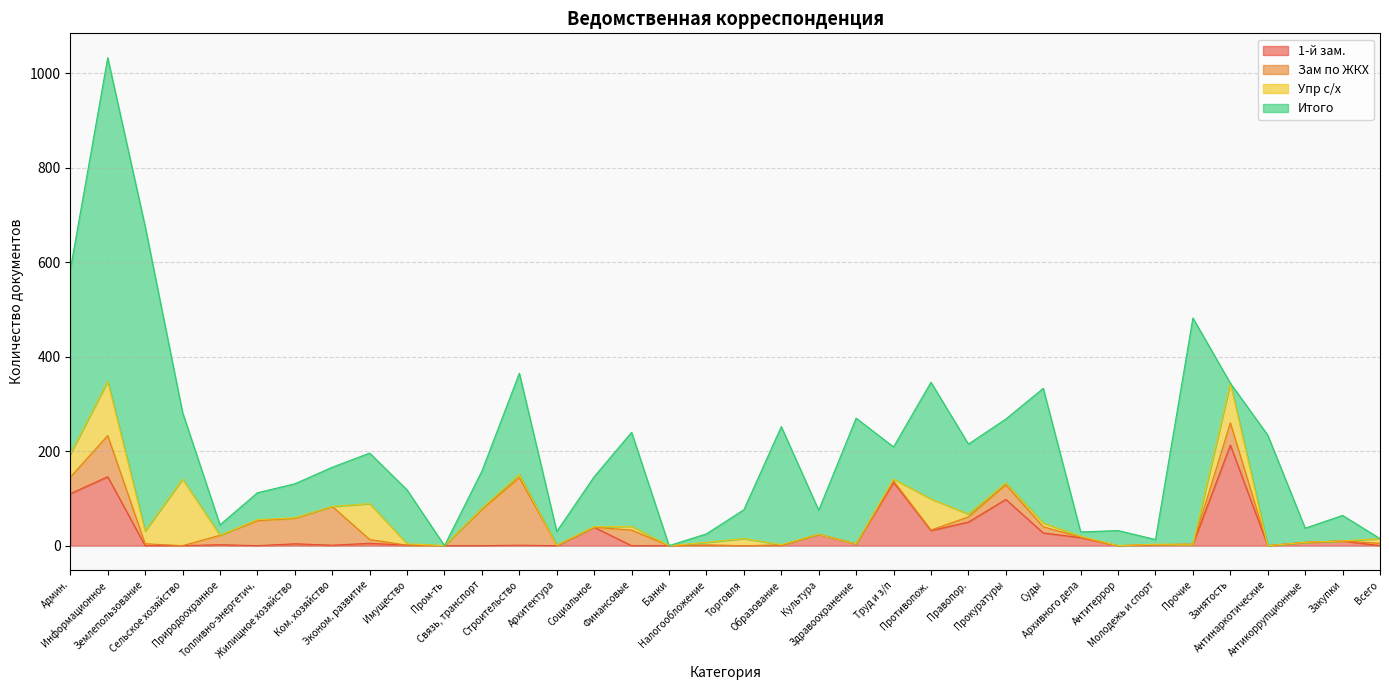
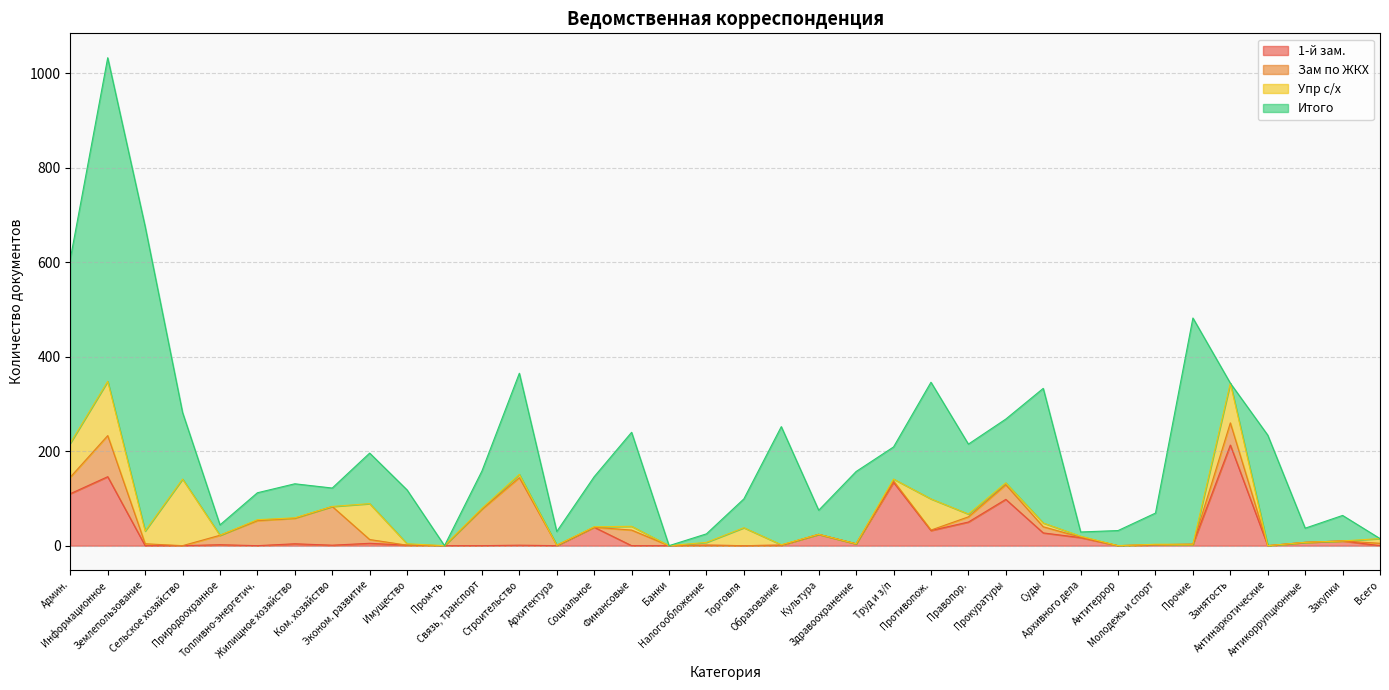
  {
    "Упр с/х": {
-     "Админ.": 50,
+     "Админ.": 70,
      "Информационное": 120,
      "Землепользование": 30,
      "Сельское хозяйство": 140,
      "Эконом. развитие": 80,
      "Строительство": 10,
      "Финансовые": 10,
      "Налогообложение": 10,
-     "Торговля": 20,
+     "Торговля": 40,
      "Противопож.": 70,
      "Правопор.": 10,
      "Суды": 10
    },
    "Итого": {
      "Админ.": 390,
      "Информационное": 690,
      "Землепользование": 650,
      "Сельское хозяйство": 140,
      "Природоохранное": 20,
      "Топливно-энергетич.": 60,
      "Жилищное хозяйство": 70,
-     "Ком. хозяйство": 80,
+     "Ком. хозяйство": 40,
      "Эконом. развитие": 110,
      "Имущество": 110,
      "Связь, транспорт": 80,
      "Строительство": 210,
      "Архитектура": 30,
      "Социальное": 110,
      "Финансовые": 200,
      "Налогообложение": 20,
      "Торговля": 60,
      "Образование": 250,
      "Культура": 50,
-     "Здравоохранение": 270,
+     "Здравоохранение": 150,
      "Труд и з/п": 70,
      "Противопож.": 250,
      "Правопор.": 150,
      "Прокуратуры": 140,
      "Суды": 290,
      "Архивного дела": 10,
      "Антитеррор": 30,
-     "Молодежь и спорт": 10,
+     "Молодежь и спорт": 70,
      "Прочие": 480,
      "Антинаркотические": 230,
      "Антикоррупционные": 30,
      "Закупки": 50
    }
  }
